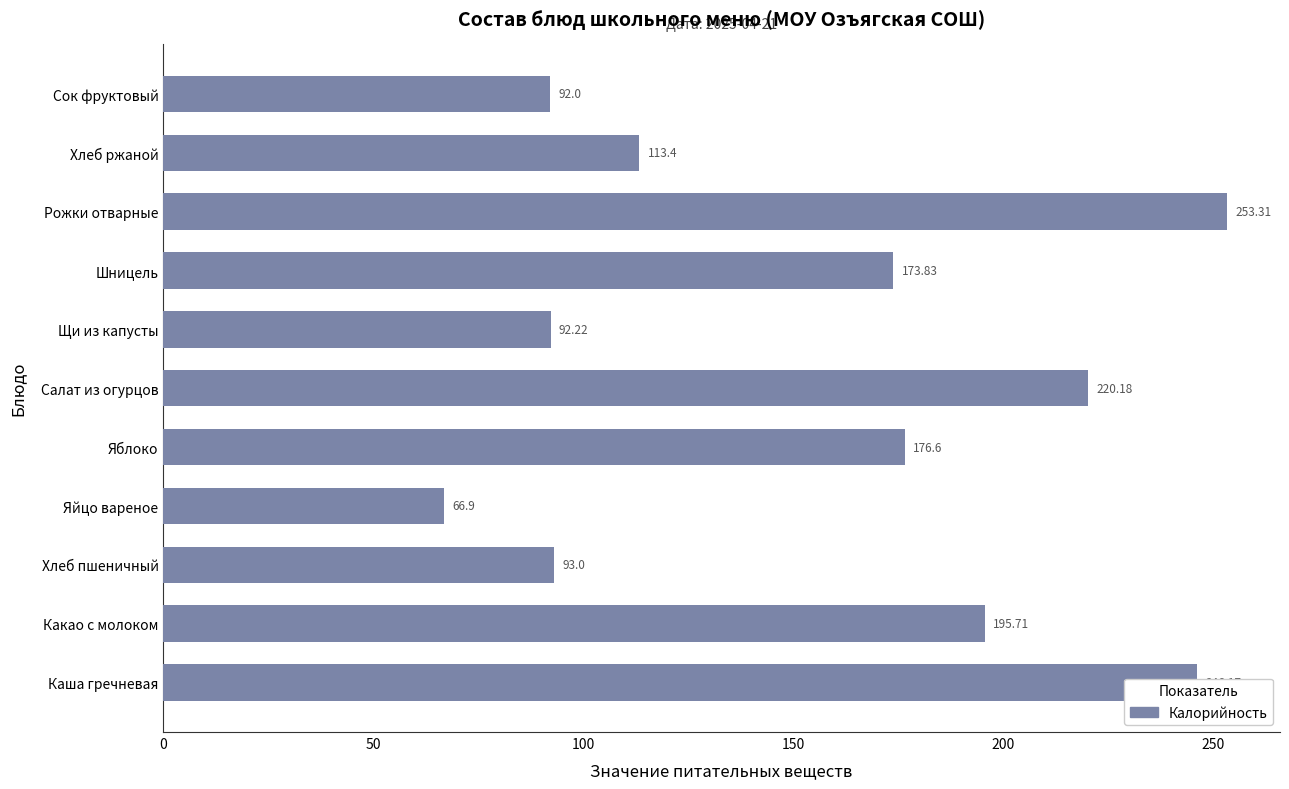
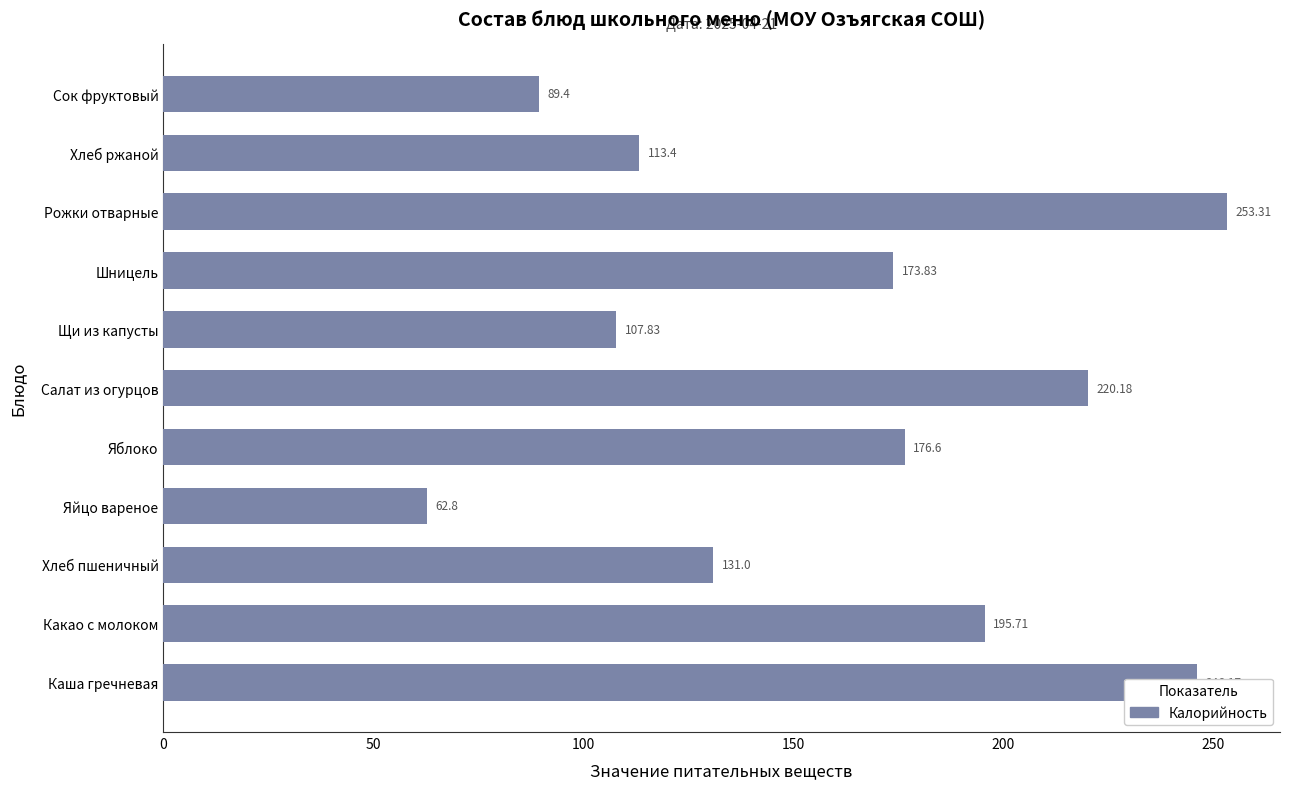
  {
-   "Сок фруктовый": 92.0,
+   "Сок фруктовый": 89.4,
    "Хлеб ржаной": 113.4,
    "Рожки отварные": 253.31,
    "Шницель": 173.83,
-   "Щи из капусты": 92.22,
+   "Щи из капусты": 107.83,
    "Салат из огурцов": 220.18,
    "Яблоко": 176.6,
-   "Яйцо вареное": 66.9,
-   "Хлеб пшеничный": 93.0,
+   "Яйцо вареное": 62.8,
+   "Хлеб пшеничный": 131.0,
    "Какао с молоком": 195.71
  }
